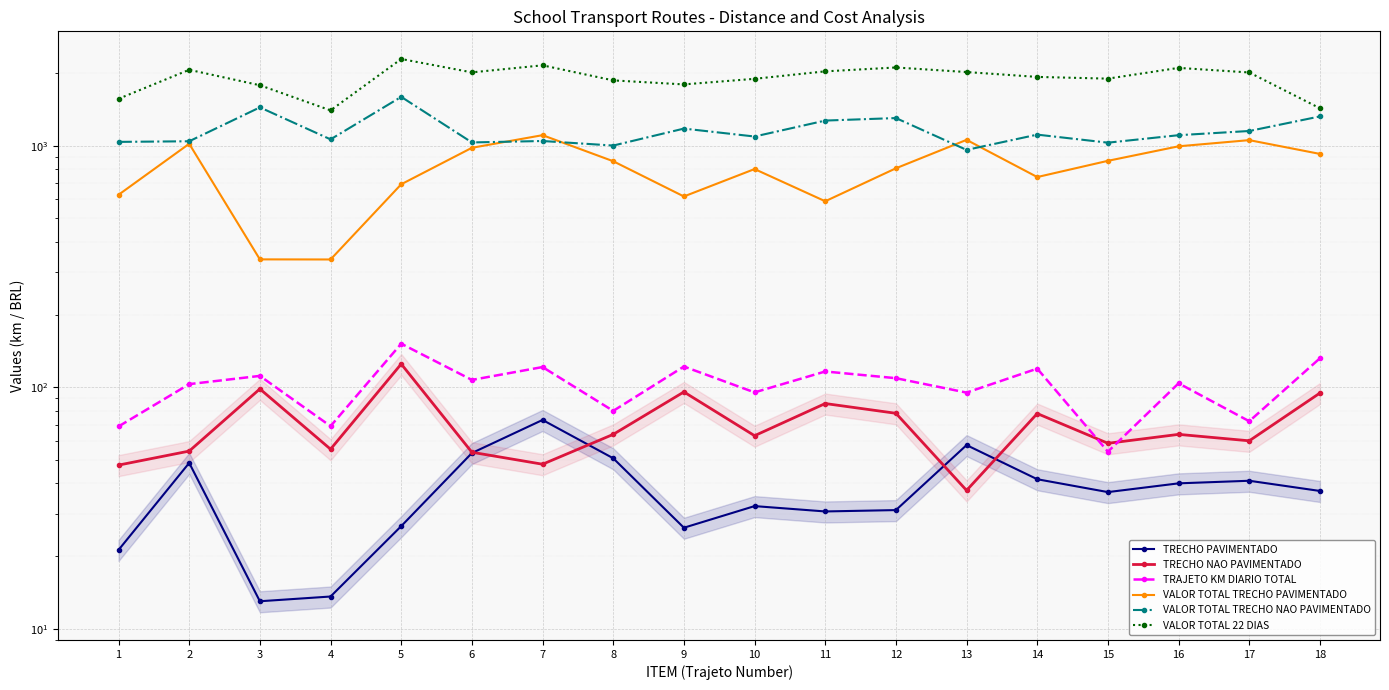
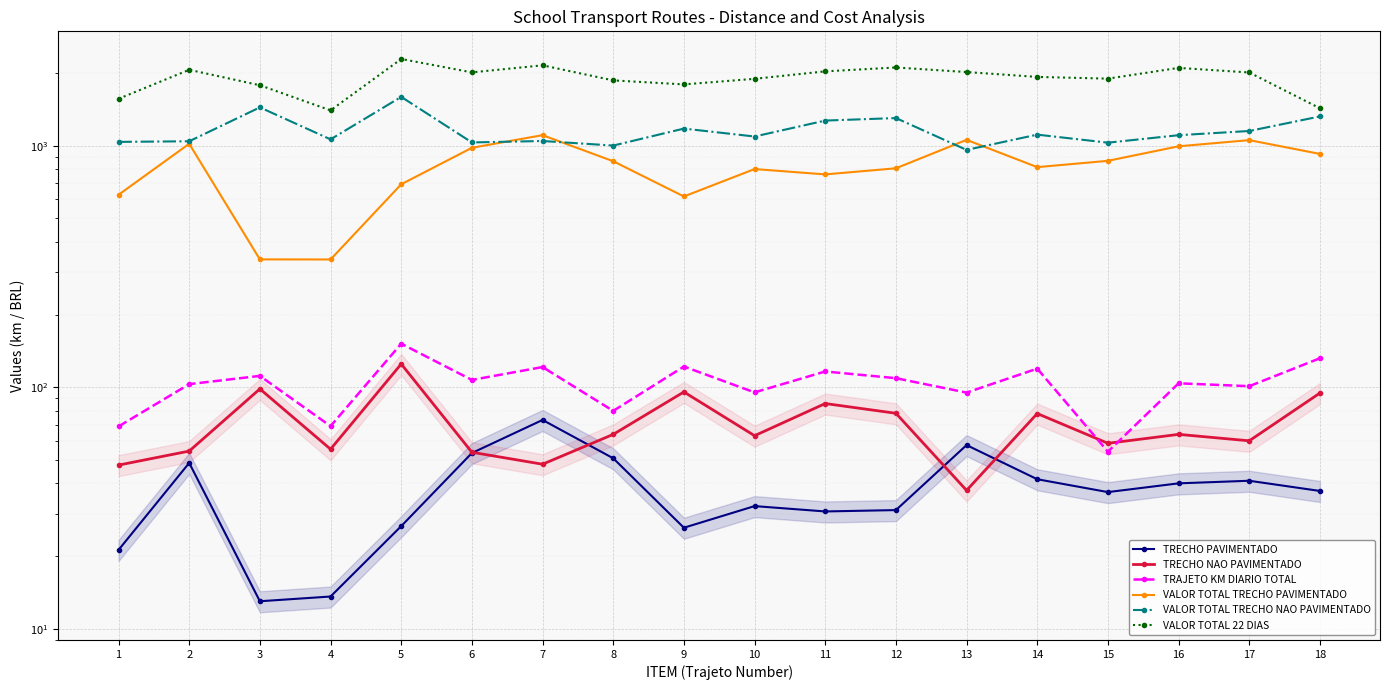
  {
    "TRAJETO KM DIARIO TOTAL": {
      "1": 69,
      "2": 103,
      "3": 110,
      "4": 69,
      "5": 150,
      "6": 110,
      "7": 120,
      "8": 80,
      "9": 120,
      "10": 95,
      "11": 120,
      "12": 110,
      "13": 95,
      "14": 120,
      "15": 54,
      "16": 104,
-     "17": 72,
+     "17": 101,
      "18": 130
    },
    "VALOR TOTAL TRECHO PAVIMENTADO": {
      "1": 630,
      "3": 340,
      "4": 340,
      "5": 690,
      "6": 980,
      "7": 1100,
      "8": 860,
      "9": 620,
      "10": 800,
-     "11": 590,
+     "11": 760,
      "12": 810,
      "13": 1100,
-     "14": 740,
+     "14": 810,
      "15": 870,
      "16": 990,
      "17": 1100,
      "18": 920
    },
    "VALOR TOTAL TRECHO NAO PAVIMENTADO": {
      "1": 1040,
      "3": 1400,
      "4": 1100,
      "5": 1600,
      "6": 1030,
      "7": 1050,
      "8": 1000,
      "9": 1200,
      "10": 1100,
      "11": 1300,
      "12": 1300,
      "13": 960,
      "14": 1100,
      "15": 1030,
      "16": 1100,
      "17": 1200,
      "18": 1300
    },
    "VALOR TOTAL 22 DIAS": {
      "1": 1600,
      "2": 2100,
      "3": 1800,
      "4": 1400,
      "5": 2300,
      "6": 2000,
      "7": 2200,
      "8": 1900,
      "9": 1800,
      "10": 1900,
      "11": 2000,
      "12": 2100,
      "13": 2000,
      "14": 1900,
      "15": 1900,
      "16": 2100,
      "17": 2000,
      "18": 1400
    }
  }
